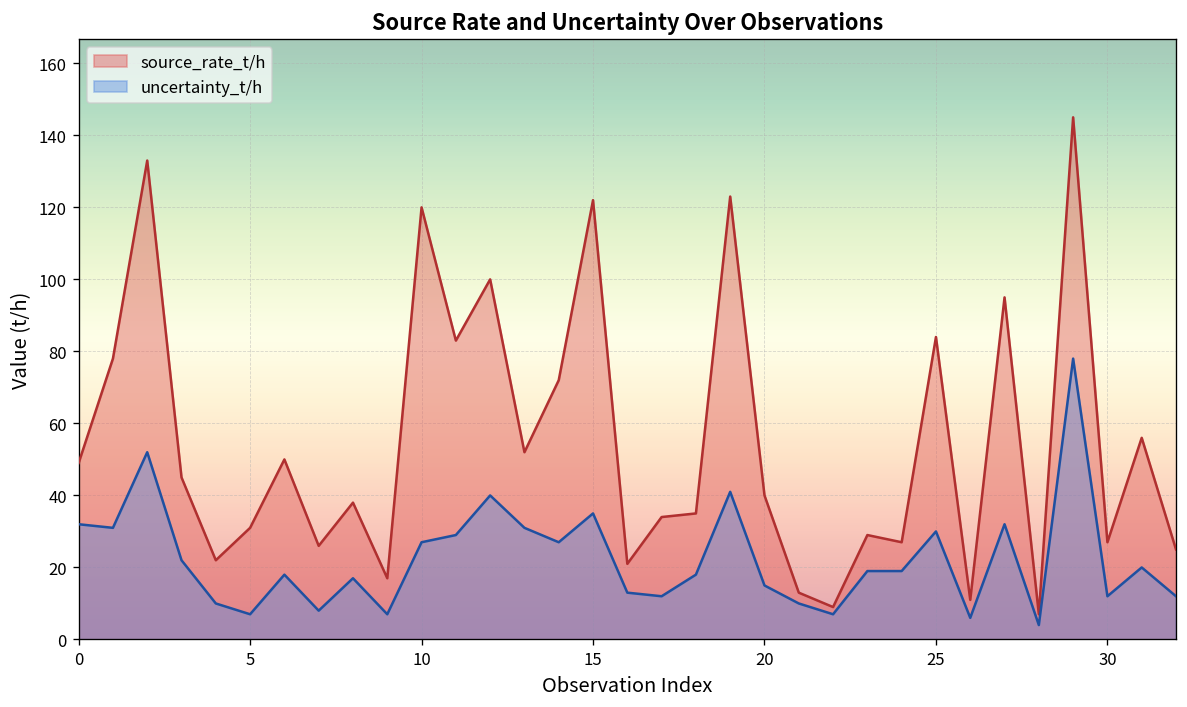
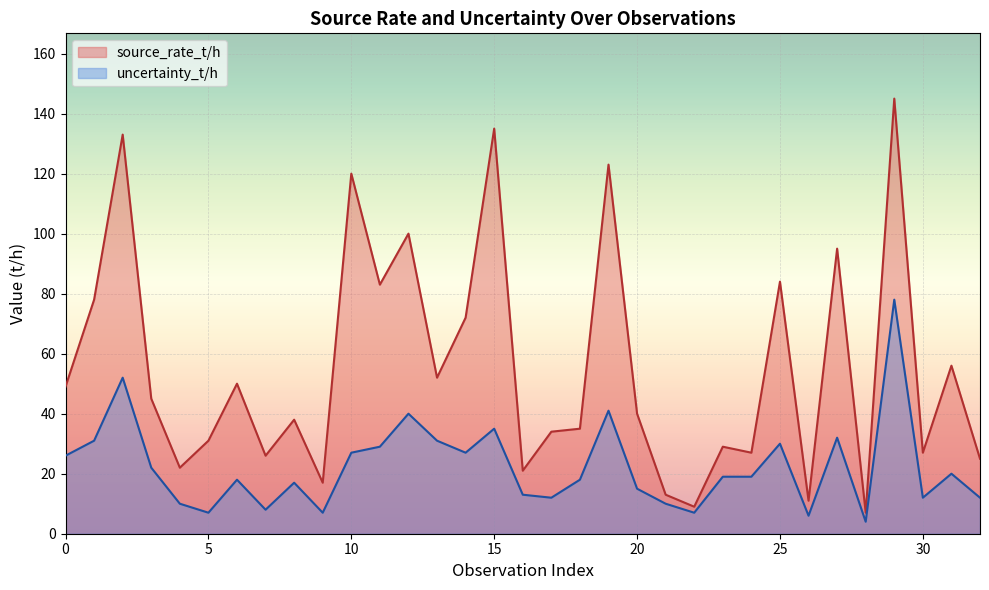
  {
    "source_rate_t/h": {
      "0": 49,
      "5": 31,
      "10": 120,
-     "15": 122,
+     "15": 135,
      "20": 40,
      "25": 84,
      "30": 27
    },
    "uncertainty_t/h": {
-     "0": 32,
+     "0": 26,
      "5": 7,
      "10": 27,
      "15": 35,
      "20": 15,
      "25": 30,
      "30": 12
    }
  }
